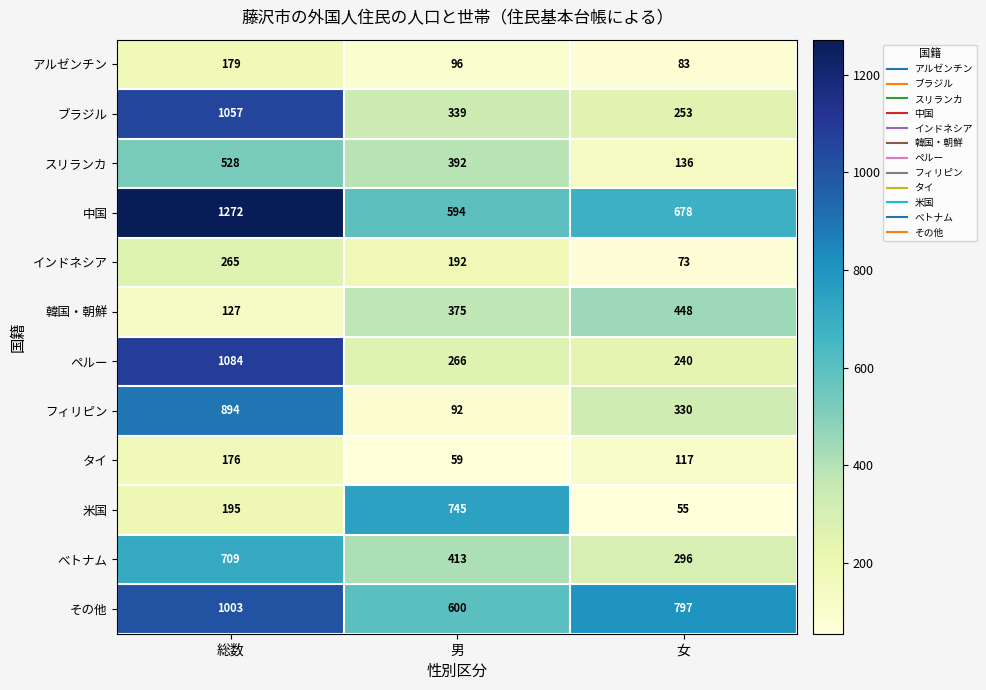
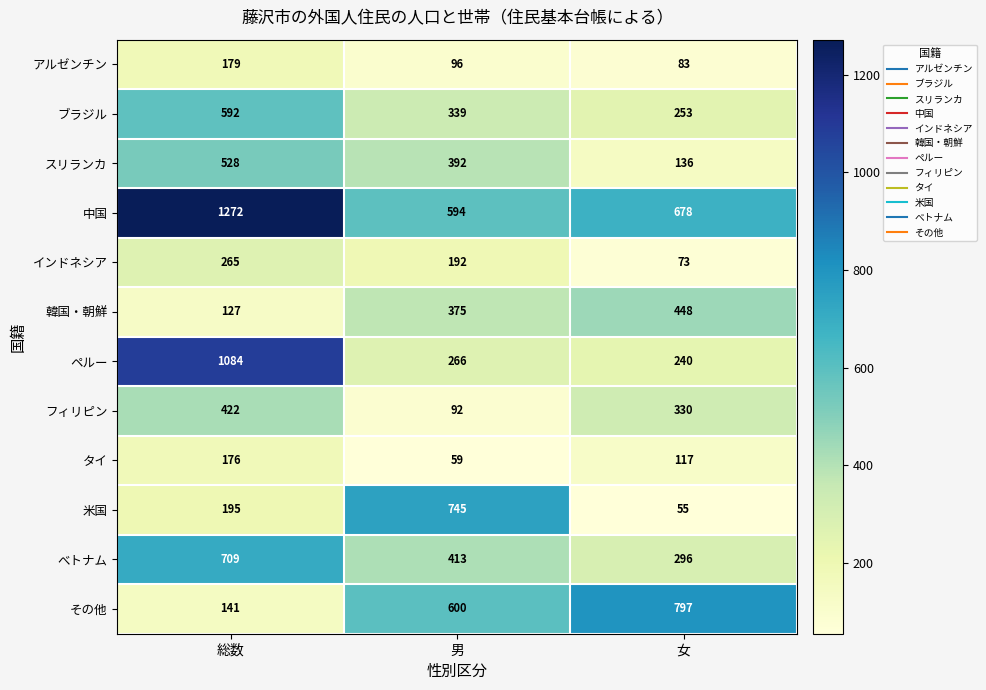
  {
    "アルゼンチン": {
      "総数": 179,
      "男": 96,
      "女": 83
    },
    "ブラジル": {
-     "総数": 1057,
+     "総数": 592,
      "男": 339,
      "女": 253
    },
    "スリランカ": {
      "総数": 528,
      "男": 392,
      "女": 136
    },
    "中国": {
      "総数": 1272,
      "男": 594,
      "女": 678
    },
    "インドネシア": {
      "総数": 265,
      "男": 192,
      "女": 73
    },
    "韓国・朝鮮": {
      "総数": 127,
      "男": 375,
      "女": 448
    },
    "ペルー": {
      "総数": 1084,
      "男": 266,
      "女": 240
    },
    "フィリピン": {
-     "総数": 894,
+     "総数": 422,
      "男": 92,
      "女": 330
    },
    "タイ": {
      "総数": 176,
      "男": 59,
      "女": 117
    },
    "米国": {
      "総数": 195,
      "男": 745,
      "女": 55
    },
    "べトナム": {
      "総数": 709,
      "男": 413,
      "女": 296
    },
    "その他": {
-     "総数": 1003,
+     "総数": 141,
      "男": 600,
      "女": 797
    }
  }
